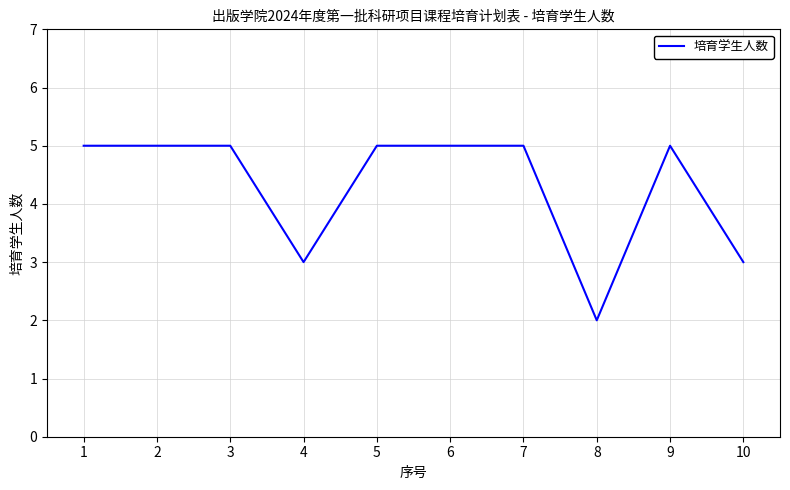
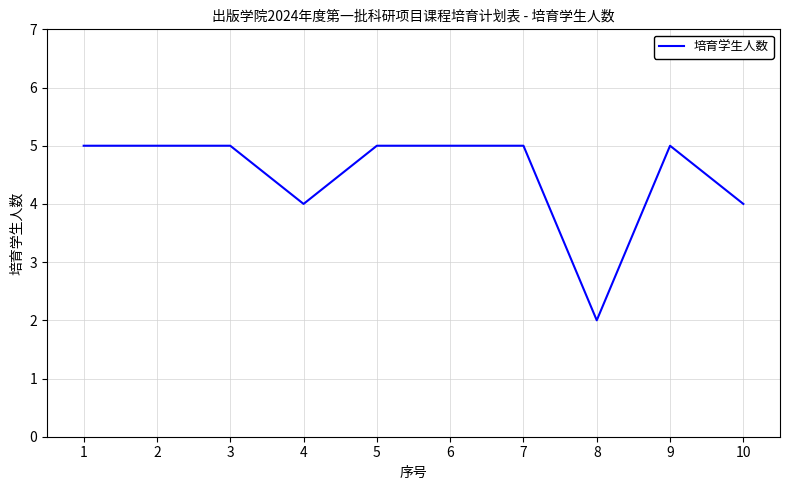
  {
    "1": 5,
    "2": 5,
    "3": 5,
-   "4": 3,
+   "4": 4,
    "5": 5,
    "6": 5,
    "7": 5,
    "8": 2,
    "9": 5,
-   "10": 3
+   "10": 4
  }
